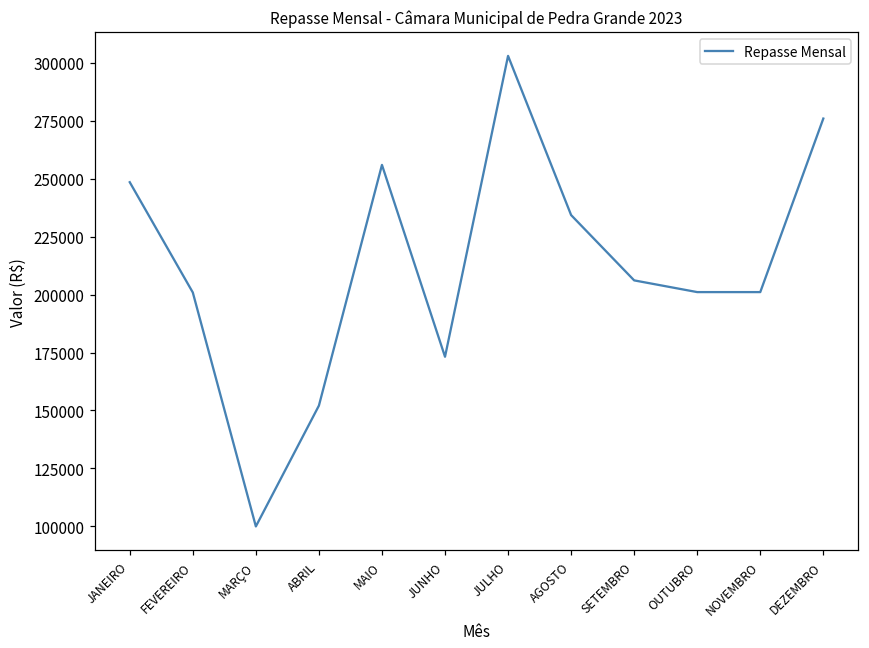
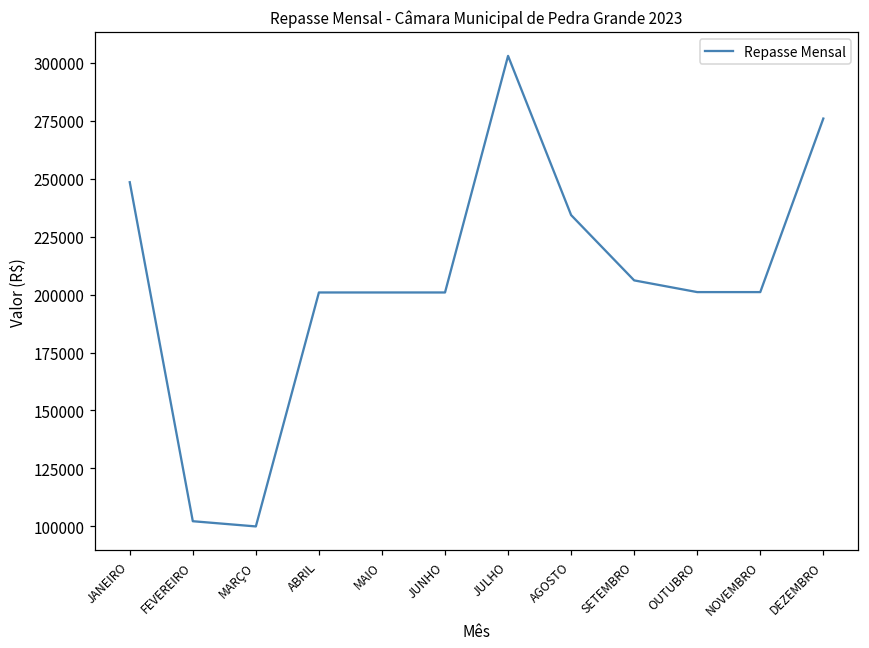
  {
    "JANEIRO": 248000,
-   "FEVEREIRO": 201000,
+   "FEVEREIRO": 102000,
    "MARÇO": 100000,
-   "ABRIL": 152000,
-   "MAIO": 256000,
-   "JUNHO": 173000,
+   "ABRIL": 201000,
+   "MAIO": 201000,
+   "JUNHO": 201000,
    "JULHO": 303000,
    "AGOSTO": 234000,
    "SETEMBRO": 206000,
    "OUTUBRO": 201000,
    "NOVEMBRO": 201000,
    "DEZEMBRO": 276000
  }
